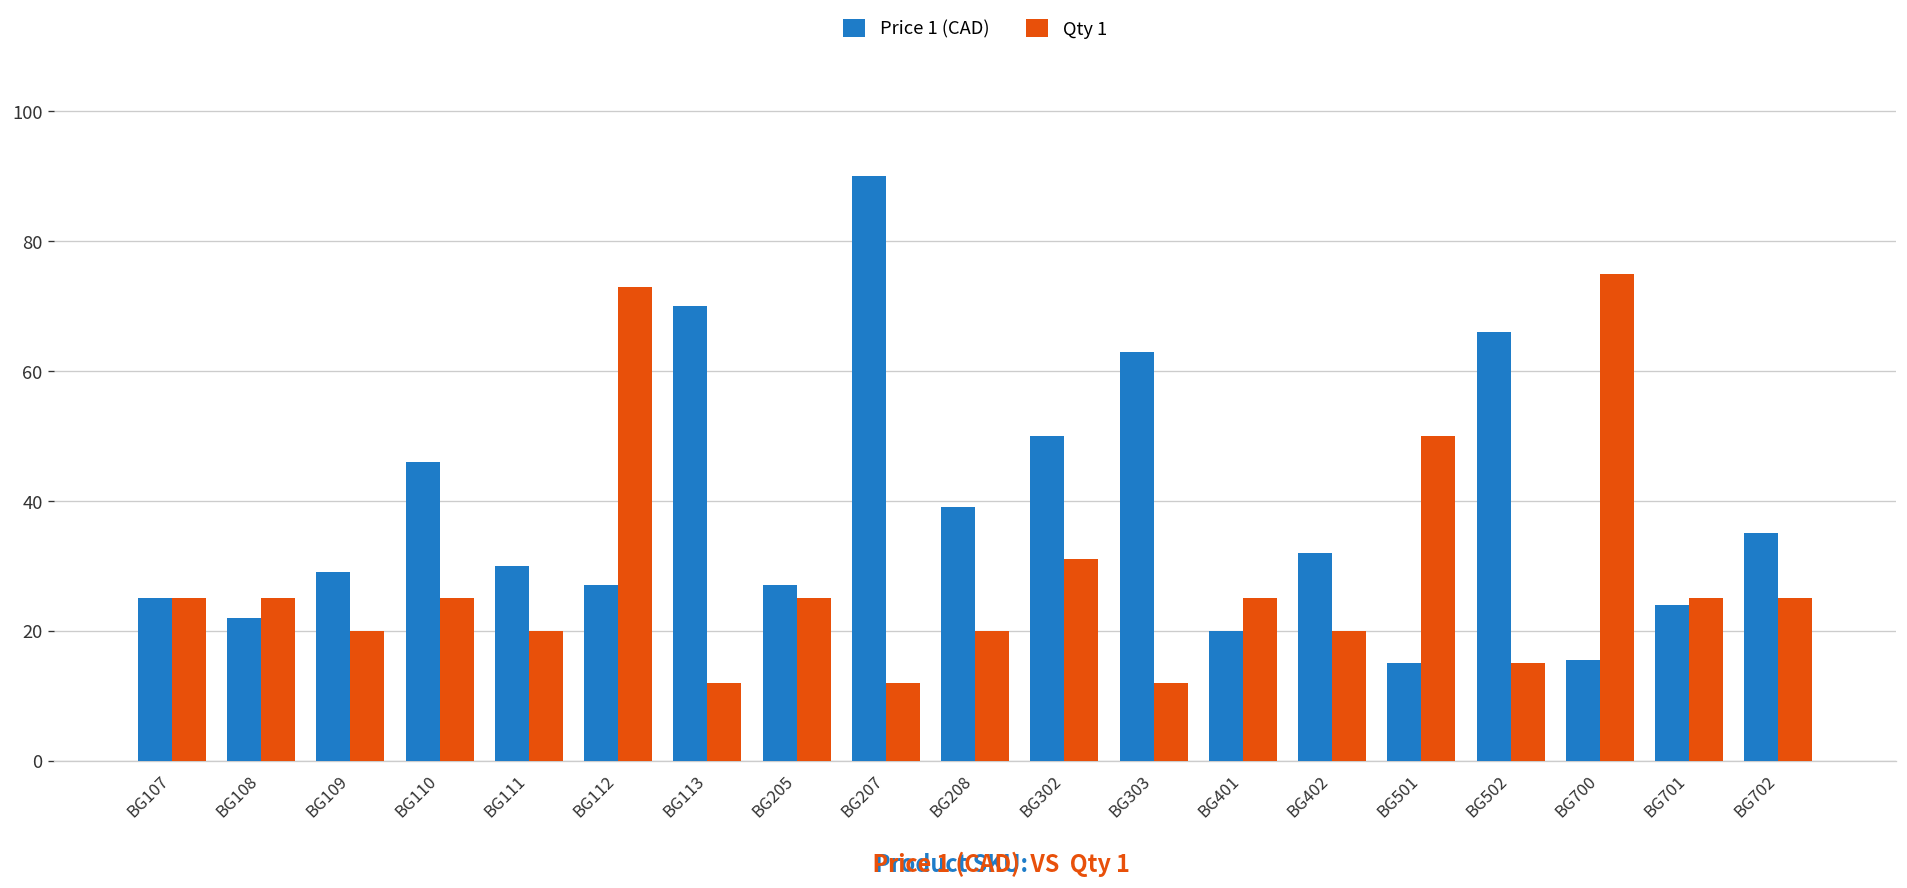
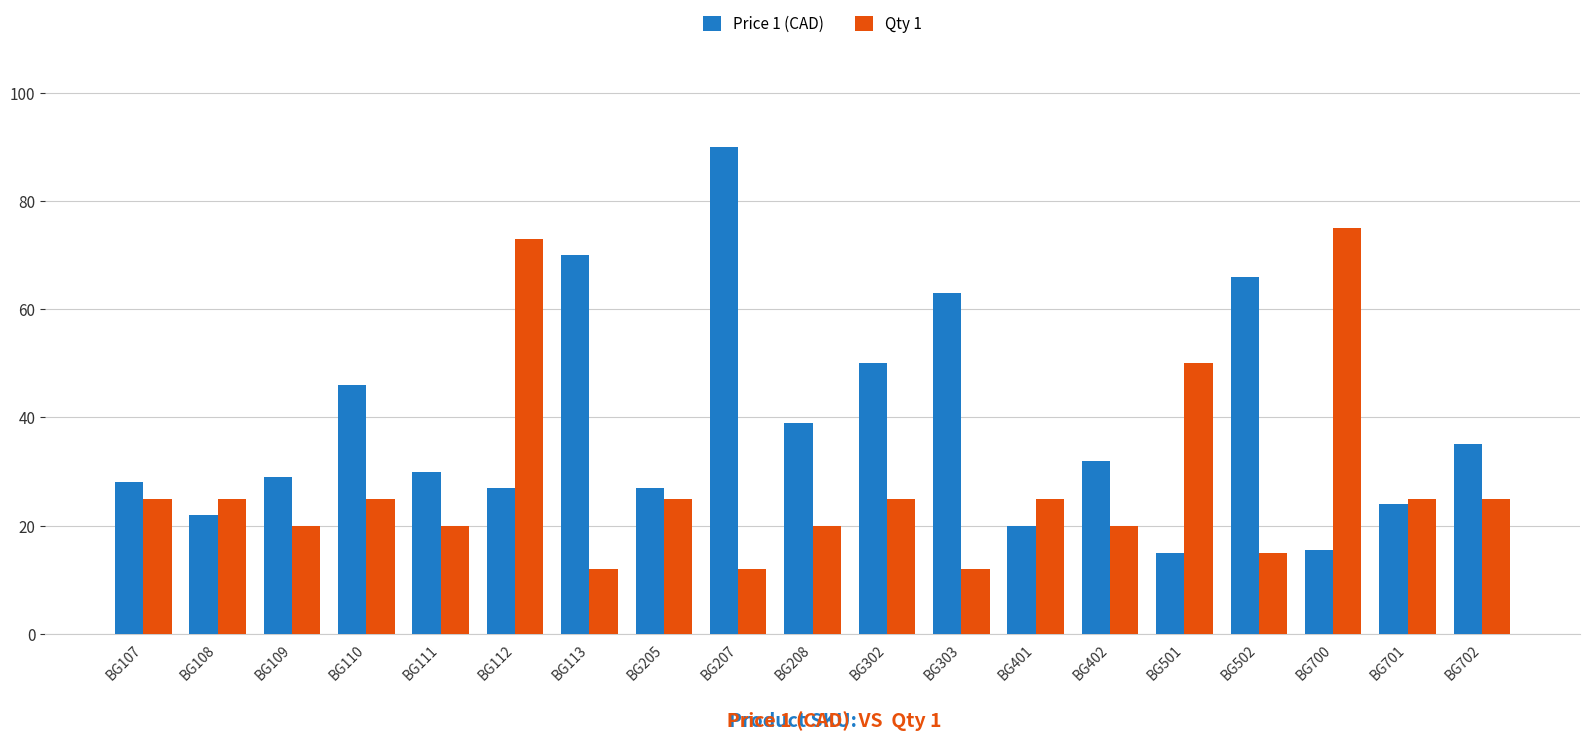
  {
    "Price 1 (CAD)": {
-     "BG107": 25,
+     "BG107": 28,
      "BG108": 22,
      "BG109": 29,
      "BG110": 46,
      "BG111": 30,
      "BG112": 27,
      "BG113": 70,
      "BG205": 27,
      "BG207": 90,
      "BG208": 39,
      "BG302": 50,
      "BG303": 63,
      "BG401": 20,
      "BG402": 32,
      "BG501": 15,
      "BG502": 66,
      "BG700": 16,
      "BG701": 24,
      "BG702": 35
    },
    "Qty 1": {
      "BG107": 25,
      "BG108": 25,
      "BG109": 20,
      "BG110": 25,
      "BG111": 20,
      "BG112": 73,
      "BG113": 12,
      "BG205": 25,
      "BG207": 12,
      "BG208": 20,
-     "BG302": 31,
+     "BG302": 25,
      "BG303": 12,
      "BG401": 25,
      "BG402": 20,
      "BG501": 50,
      "BG502": 15,
      "BG700": 75,
      "BG701": 25,
      "BG702": 25
    }
  }
